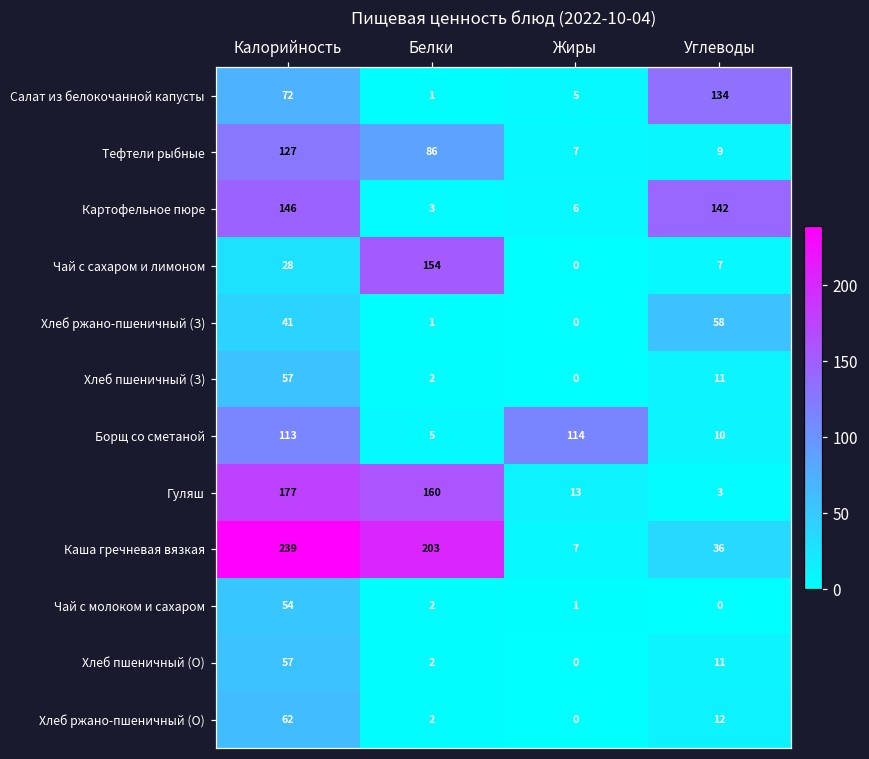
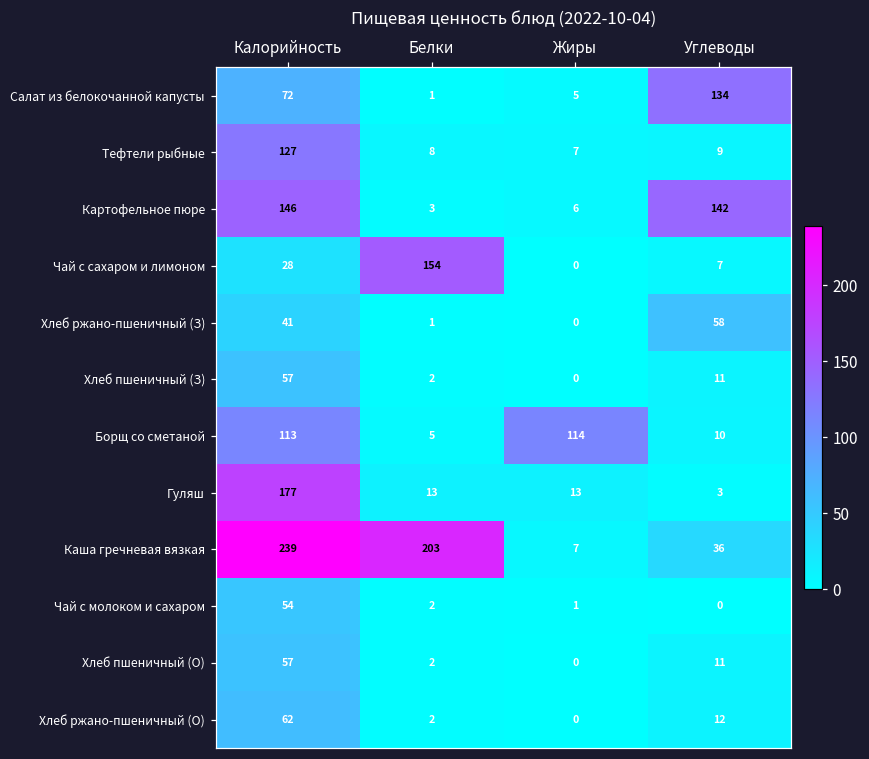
  {
    "Салат из белокочанной капусты": {
      "Калорийность": 72,
      "Белки": 1,
      "Жиры": 5,
      "Углеводы": 134
    },
    "Тефтели рыбные": {
      "Калорийность": 127,
-     "Белки": 86,
+     "Белки": 8,
      "Жиры": 7,
      "Углеводы": 9
    },
    "Картофельное пюре": {
      "Калорийность": 146,
      "Белки": 3,
      "Жиры": 6,
      "Углеводы": 142
    },
    "Чай с сахаром и лимоном": {
      "Калорийность": 28,
      "Белки": 154,
      "Жиры": 0,
      "Углеводы": 7
    },
    "Хлеб ржано-пшеничный (З)": {
      "Калорийность": 41,
      "Белки": 1,
      "Жиры": 0,
      "Углеводы": 58
    },
    "Хлеб пшеничный (З)": {
      "Калорийность": 57,
      "Белки": 2,
      "Жиры": 0,
      "Углеводы": 11
    },
    "Борщ со сметаной": {
      "Калорийность": 113,
      "Белки": 5,
      "Жиры": 114,
      "Углеводы": 10
    },
    "Гуляш": {
      "Калорийность": 177,
-     "Белки": 160,
+     "Белки": 13,
      "Жиры": 13,
      "Углеводы": 3
    },
    "Каша гречневая вязкая": {
      "Калорийность": 239,
      "Белки": 203,
      "Жиры": 7,
      "Углеводы": 36
    },
    "Чай с молоком и сахаром": {
      "Калорийность": 54,
      "Белки": 2,
      "Жиры": 1,
      "Углеводы": 0
    },
    "Хлеб пшеничный (О)": {
      "Калорийность": 57,
      "Белки": 2,
      "Жиры": 0,
      "Углеводы": 11
    },
    "Хлеб ржано-пшеничный (О)": {
      "Калорийность": 62,
      "Белки": 2,
      "Жиры": 0,
      "Углеводы": 12
    }
  }
